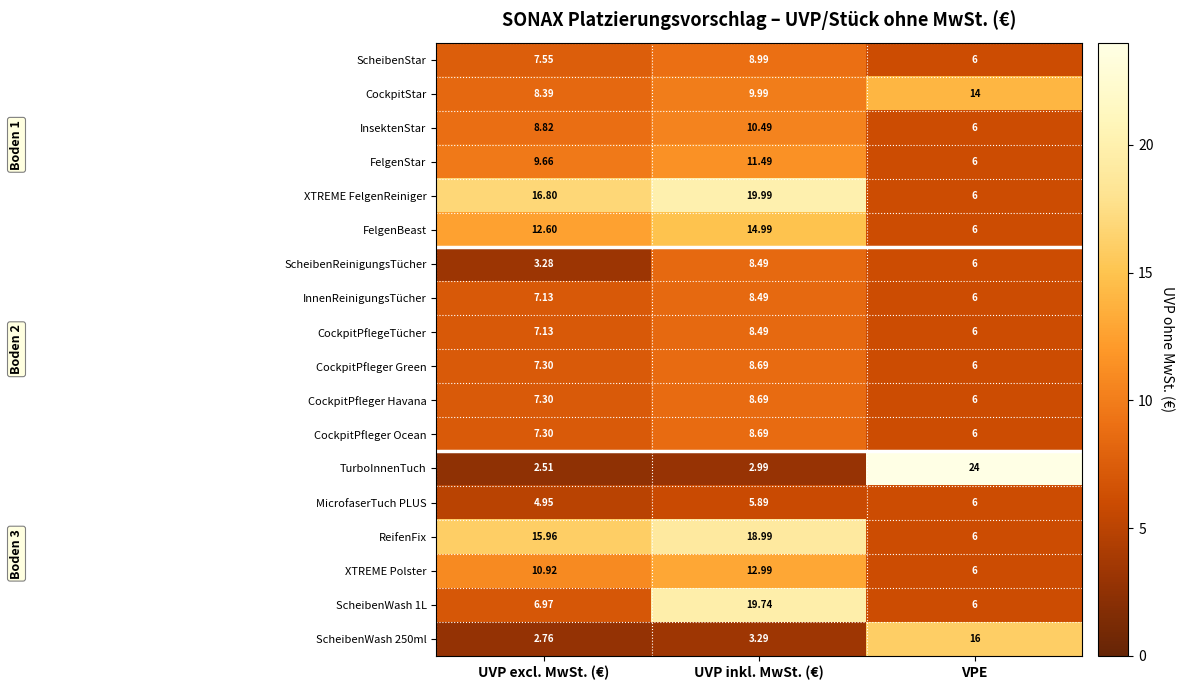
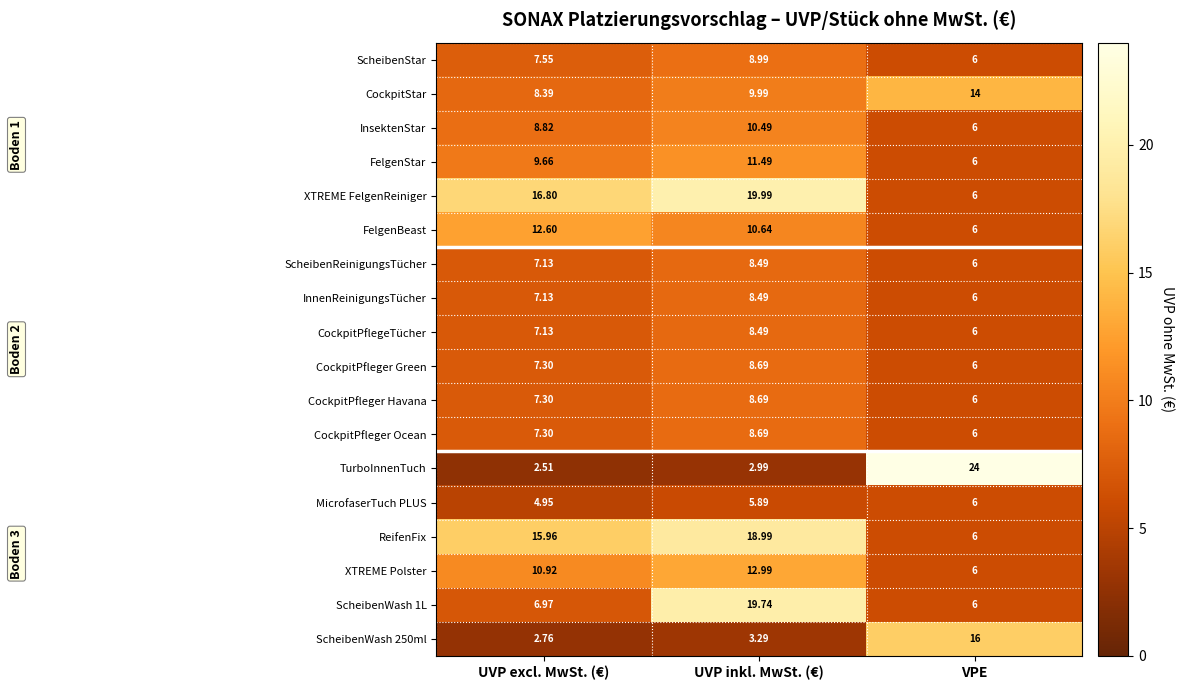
  {
    "ScheibenStar": {
      "UVP excl. MwSt. (€)": 7.55,
      "UVP inkl. MwSt. (€)": 8.99,
      "VPE": 6
    },
    "CockpitStar": {
      "UVP excl. MwSt. (€)": 8.39,
      "UVP inkl. MwSt. (€)": 9.99,
      "VPE": 14
    },
    "InsektenStar": {
      "UVP excl. MwSt. (€)": 8.82,
      "UVP inkl. MwSt. (€)": 10.49,
      "VPE": 6
    },
    "FelgenStar": {
      "UVP excl. MwSt. (€)": 9.66,
      "UVP inkl. MwSt. (€)": 11.49,
      "VPE": 6
    },
    "XTREME FelgenReiniger": {
      "UVP excl. MwSt. (€)": 16.80,
      "UVP inkl. MwSt. (€)": 19.99,
      "VPE": 6
    },
    "FelgenBeast": {
      "UVP excl. MwSt. (€)": 12.60,
-     "UVP inkl. MwSt. (€)": 14.99,
+     "UVP inkl. MwSt. (€)": 10.64,
      "VPE": 6
    },
    "ScheibenReinigungsTücher": {
-     "UVP excl. MwSt. (€)": 3.28,
+     "UVP excl. MwSt. (€)": 7.13,
      "UVP inkl. MwSt. (€)": 8.49,
      "VPE": 6
    },
    "InnenReinigungsTücher": {
      "UVP excl. MwSt. (€)": 7.13,
      "UVP inkl. MwSt. (€)": 8.49,
      "VPE": 6
    },
    "CockpitPflegeTücher": {
      "UVP excl. MwSt. (€)": 7.13,
      "UVP inkl. MwSt. (€)": 8.49,
      "VPE": 6
    },
    "CockpitPfleger Green": {
      "UVP excl. MwSt. (€)": 7.30,
      "UVP inkl. MwSt. (€)": 8.69,
      "VPE": 6
    },
    "CockpitPfleger Havana": {
      "UVP excl. MwSt. (€)": 7.30,
      "UVP inkl. MwSt. (€)": 8.69,
      "VPE": 6
    },
    "CockpitPfleger Ocean": {
      "UVP excl. MwSt. (€)": 7.30,
      "UVP inkl. MwSt. (€)": 8.69,
      "VPE": 6
    },
    "TurboInnenTuch": {
      "UVP excl. MwSt. (€)": 2.51,
      "UVP inkl. MwSt. (€)": 2.99,
      "VPE": 24
    },
    "MicrofaserTuch PLUS": {
      "UVP excl. MwSt. (€)": 4.95,
      "UVP inkl. MwSt. (€)": 5.89,
      "VPE": 6
    },
    "ReifenFix": {
      "UVP excl. MwSt. (€)": 15.96,
      "UVP inkl. MwSt. (€)": 18.99,
      "VPE": 6
    },
    "XTREME Polster": {
      "UVP excl. MwSt. (€)": 10.92,
      "UVP inkl. MwSt. (€)": 12.99,
      "VPE": 6
    },
    "ScheibenWash 1L": {
      "UVP excl. MwSt. (€)": 6.97,
      "UVP inkl. MwSt. (€)": 19.74,
      "VPE": 6
    },
    "ScheibenWash 250ml": {
      "UVP excl. MwSt. (€)": 2.76,
      "UVP inkl. MwSt. (€)": 3.29,
      "VPE": 16
    }
  }
